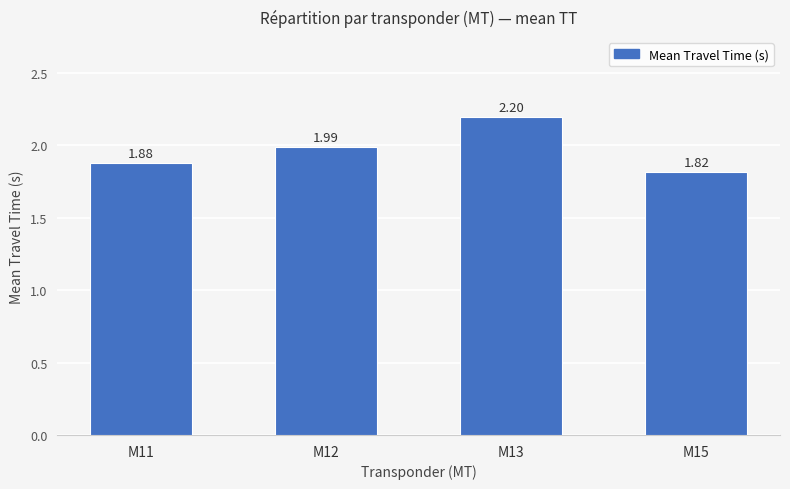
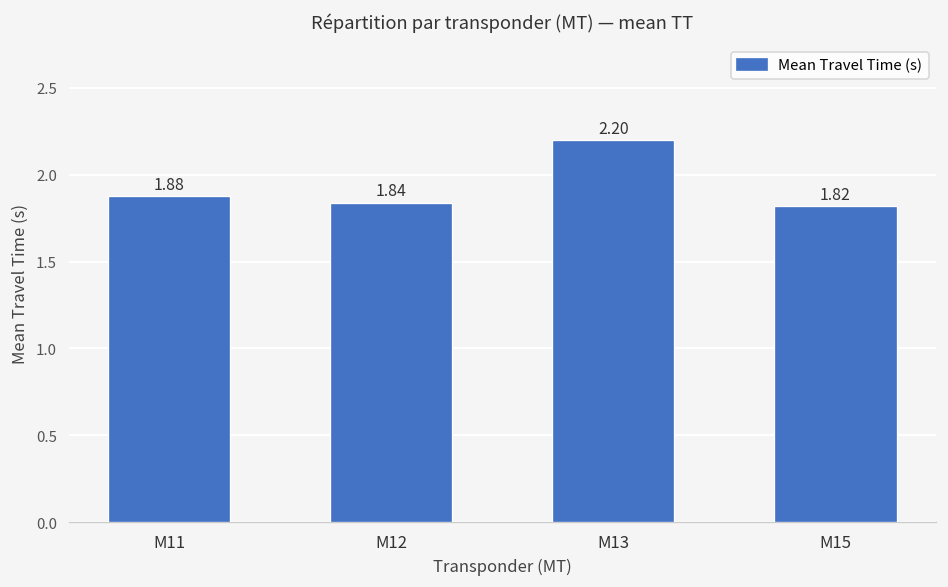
  {
    "M11": 1.88,
-   "M12": 1.99,
+   "M12": 1.84,
    "M13": 2.20,
    "M15": 1.82
  }
